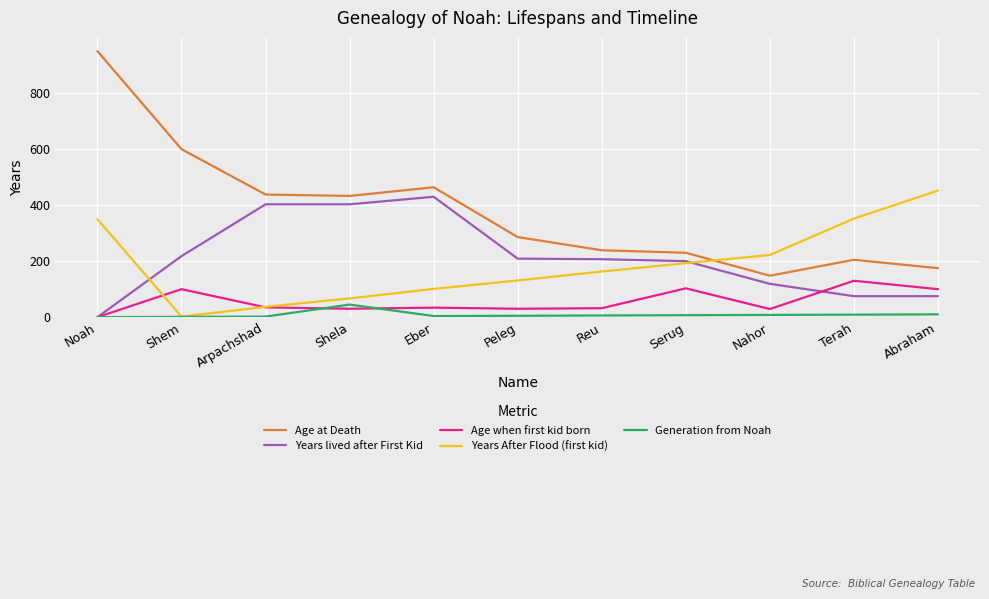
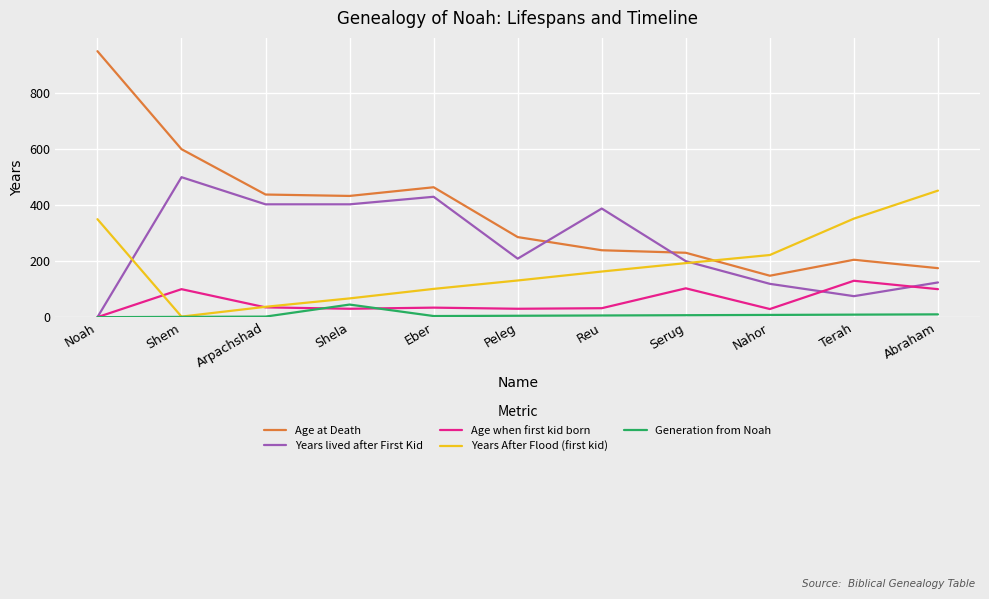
  {
    "Age at Death": {
      "Noah": 950,
      "Shem": 600,
      "Arpachshad": 440,
      "Shela": 430,
      "Eber": 460,
      "Peleg": 290,
      "Reu": 240,
      "Serug": 230,
      "Nahor": 150,
      "Terah": 210,
      "Abraham": 180
    },
    "Years lived after First Kid": {
-     "Shem": 220,
+     "Shem": 500,
      "Arpachshad": 400,
      "Shela": 400,
      "Eber": 430,
      "Peleg": 210,
-     "Reu": 210,
+     "Reu": 390,
      "Nahor": 120,
      "Terah": 80,
-     "Abraham": 80
+     "Abraham": 120
    },
    "Age when first kid born": {
      "Shem": 100,
      "Shela": 30,
      "Eber": 30,
      "Peleg": 30,
      "Reu": 30,
      "Serug": 100,
      "Nahor": 30,
      "Terah": 130,
      "Abraham": 100
    },
    "Years After Flood (first kid)": {
      "Noah": 350,
      "Shela": 70,
      "Eber": 100,
      "Peleg": 130,
      "Reu": 160,
      "Nahor": 220,
      "Terah": 350,
      "Abraham": 450
    },
    "Generation from Noah": {
      "Arpachshad": 0,
      "Shela": 50,
      "Eber": 0,
      "Peleg": 10,
      "Reu": 10,
      "Serug": 10,
      "Nahor": 10,
      "Terah": 10,
      "Abraham": 10
    }
  }
